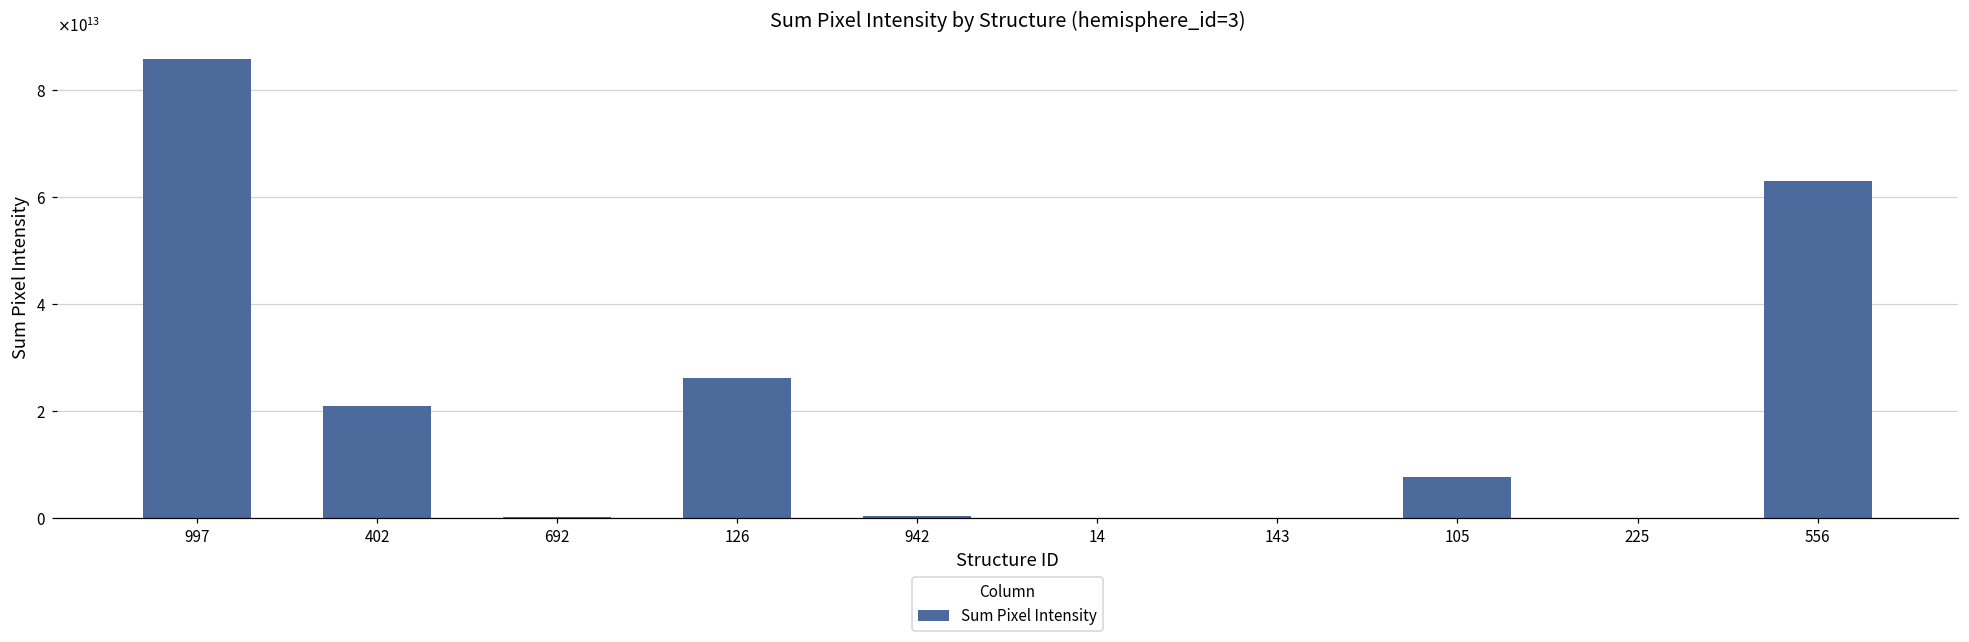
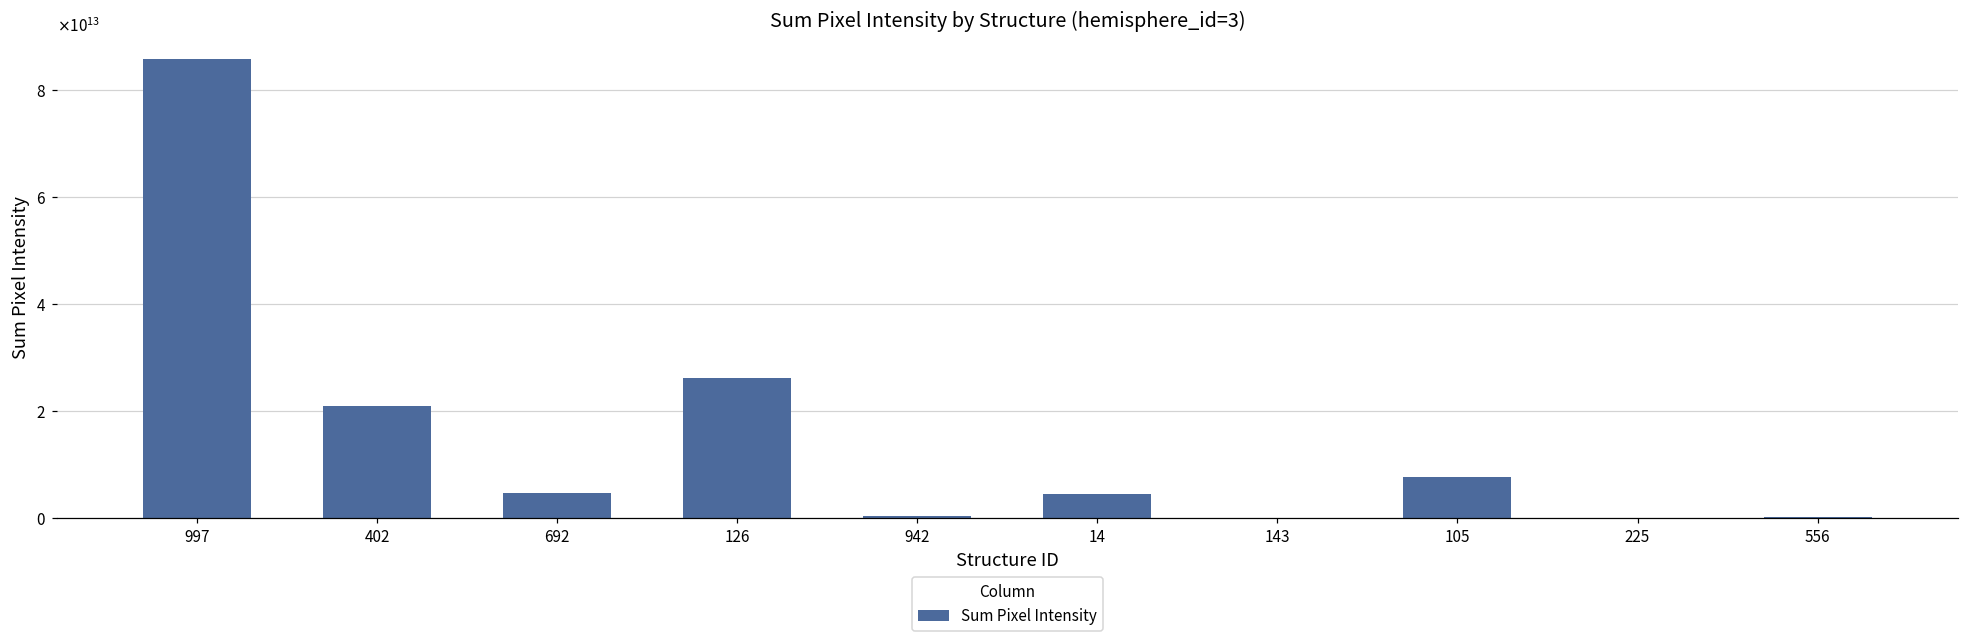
  {
    "997": 86000000000000,
    "402": 21000000000000,
-   "692": 0,
+   "692": 5000000000000,
    "126": 26000000000000,
-   "14": 0,
+   "14": 4000000000000,
    "105": 8000000000000,
-   "556": 63000000000000
+   "556": 0
  }
